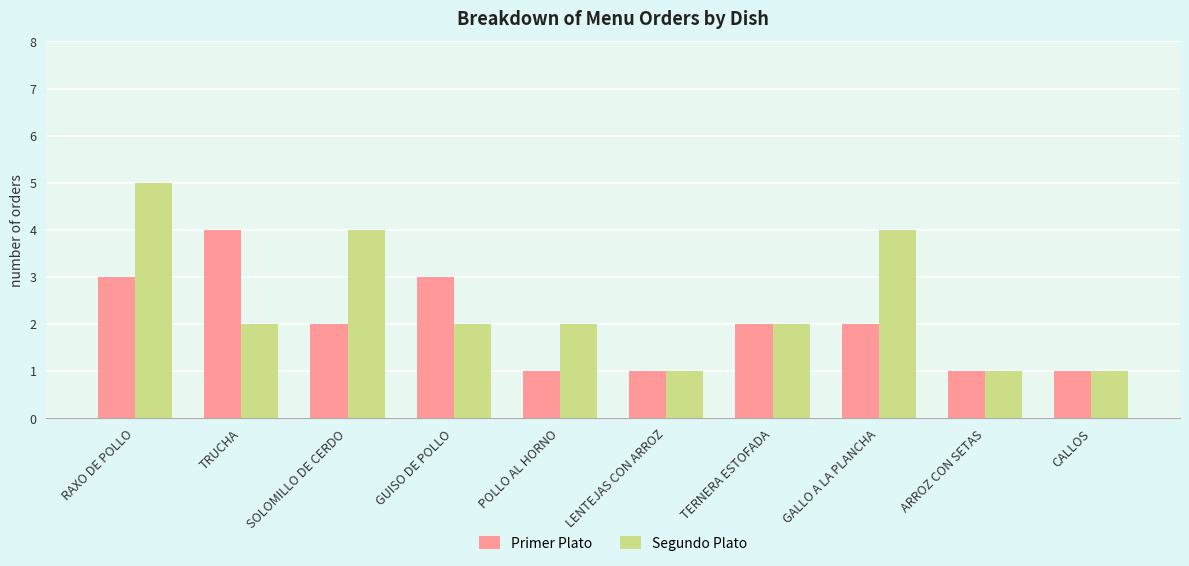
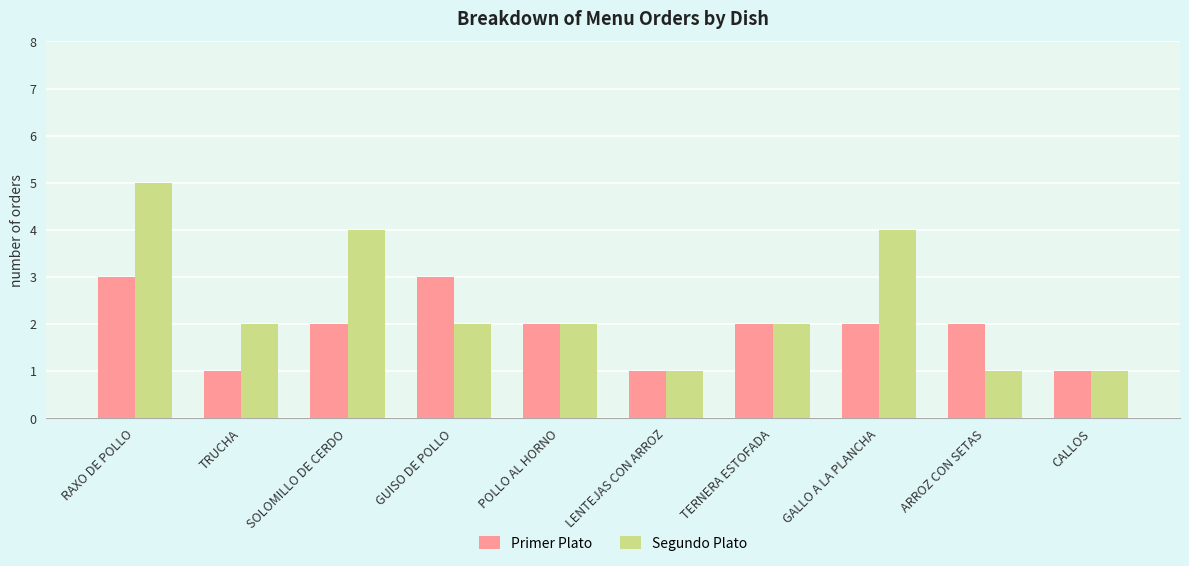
  {
    "Primer Plato": {
      "RAXO DE POLLO": 3,
-     "TRUCHA": 4,
+     "TRUCHA": 1,
      "SOLOMILLO DE CERDO": 2,
      "GUISO DE POLLO": 3,
-     "POLLO AL HORNO": 1,
+     "POLLO AL HORNO": 2,
      "LENTEJAS CON ARROZ": 1,
      "TERNERA ESTOFADA": 2,
      "GALLO A LA PLANCHA": 2,
-     "ARROZ CON SETAS": 1,
+     "ARROZ CON SETAS": 2,
      "CALLOS": 1
    },
    "Segundo Plato": {
      "RAXO DE POLLO": 5,
      "TRUCHA": 2,
      "SOLOMILLO DE CERDO": 4,
      "GUISO DE POLLO": 2,
      "POLLO AL HORNO": 2,
      "LENTEJAS CON ARROZ": 1,
      "TERNERA ESTOFADA": 2,
      "GALLO A LA PLANCHA": 4,
      "ARROZ CON SETAS": 1,
      "CALLOS": 1
    }
  }
